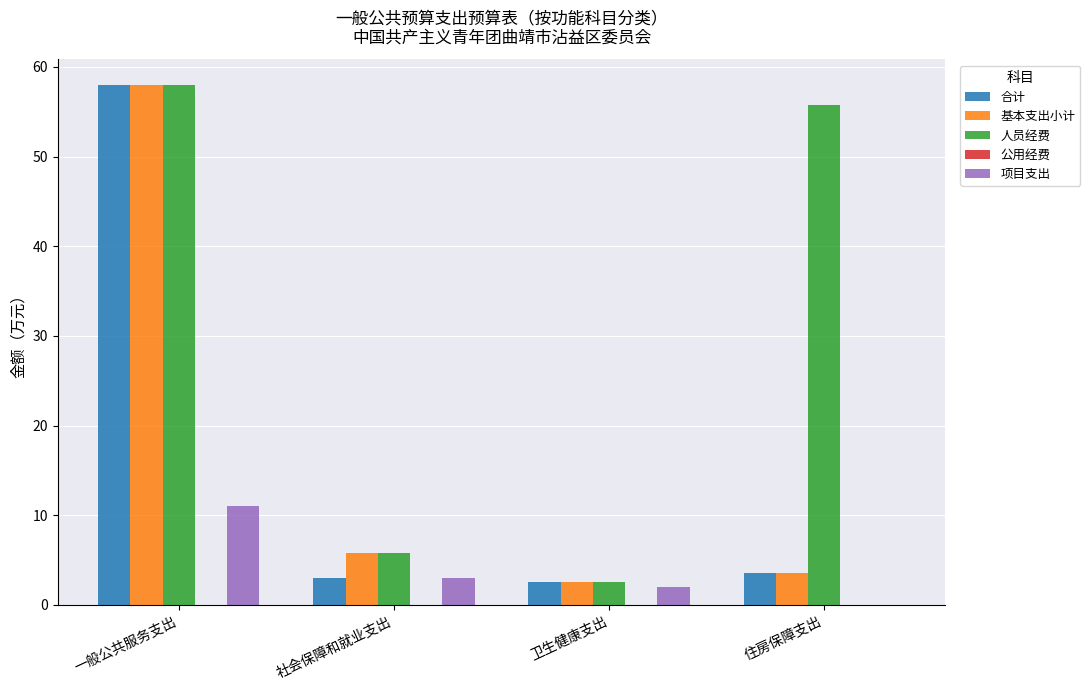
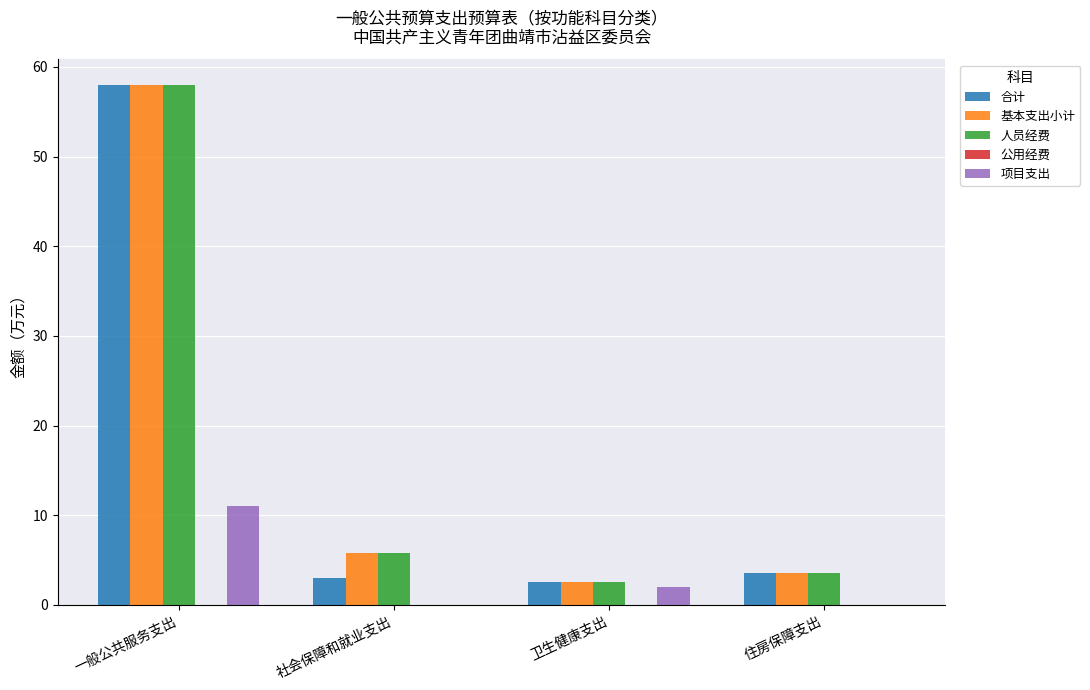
  {
    "合计": {
      "一般公共服务支出": 58,
      "社会保障和就业支出": 3,
      "卫生健康支出": 2,
      "住房保障支出": 4
    },
    "基本支出小计": {
      "一般公共服务支出": 58,
      "社会保障和就业支出": 6,
      "卫生健康支出": 2,
      "住房保障支出": 4
    },
    "人员经费": {
      "一般公共服务支出": 58,
      "社会保障和就业支出": 6,
      "卫生健康支出": 2,
-     "住房保障支出": 56
+     "住房保障支出": 4
    },
    "公用经费": {
      "一般公共服务支出": 0,
      "社会保障和就业支出": 0,
      "卫生健康支出": 0,
      "住房保障支出": 0
    },
    "项目支出": {
      "一般公共服务支出": 11,
-     "社会保障和就业支出": 3,
+     "社会保障和就业支出": 0,
      "卫生健康支出": 2,
      "住房保障支出": 0
    }
  }
